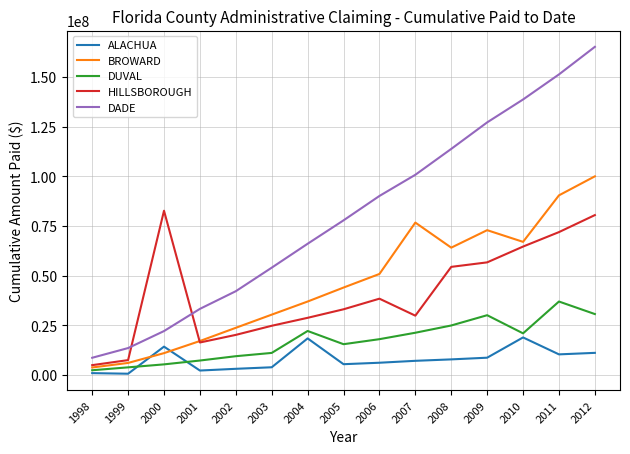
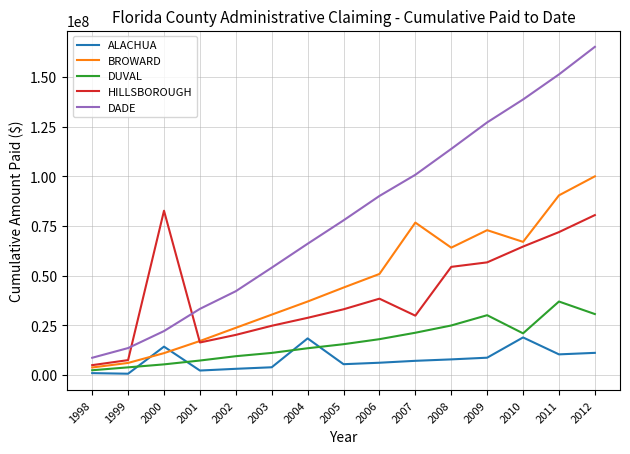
  {
    "ALACHUA": {
      "1998": 1000000,
      "1999": 1000000,
      "2000": 14000000,
      "2001": 2000000,
      "2002": 3000000,
      "2003": 4000000,
      "2004": 18000000,
      "2005": 5000000,
      "2006": 6000000,
      "2007": 7000000,
      "2008": 8000000,
      "2009": 9000000,
      "2010": 19000000,
      "2011": 10000000,
      "2012": 11000000
    },
    "BROWARD": {
      "1999": 6000000,
      "2000": 11000000,
      "2002": 24000000,
      "2003": 30000000,
      "2004": 37000000,
      "2005": 44000000,
      "2006": 51000000,
      "2007": 77000000,
      "2008": 64000000,
      "2009": 73000000,
      "2010": 67000000,
      "2011": 90000000,
      "2012": 100000000
    },
    "DUVAL": {
      "1998": 2000000,
      "1999": 4000000,
      "2000": 5000000,
      "2001": 7000000,
      "2002": 9000000,
      "2003": 11000000,
-     "2004": 22000000,
+     "2004": 13000000,
      "2005": 15000000,
      "2006": 18000000,
      "2007": 21000000,
      "2008": 25000000,
      "2009": 30000000,
      "2010": 21000000,
      "2011": 37000000,
      "2012": 31000000
    },
    "HILLSBOROUGH": {
      "1999": 7000000,
      "2000": 83000000,
      "2002": 20000000,
      "2003": 25000000,
      "2004": 29000000,
      "2005": 33000000,
      "2006": 38000000,
      "2007": 30000000,
      "2008": 54000000,
      "2009": 57000000,
      "2010": 65000000,
      "2011": 72000000,
      "2012": 80000000
    },
    "DADE": {
      "1998": 9000000,
      "1999": 14000000,
      "2000": 22000000,
      "2001": 33000000,
      "2002": 42000000,
      "2003": 54000000,
      "2004": 66000000,
      "2005": 78000000,
      "2006": 90000000,
      "2007": 101000000,
      "2008": 114000000,
      "2009": 127000000,
      "2010": 139000000,
      "2011": 151000000,
      "2012": 165000000
    }
  }
